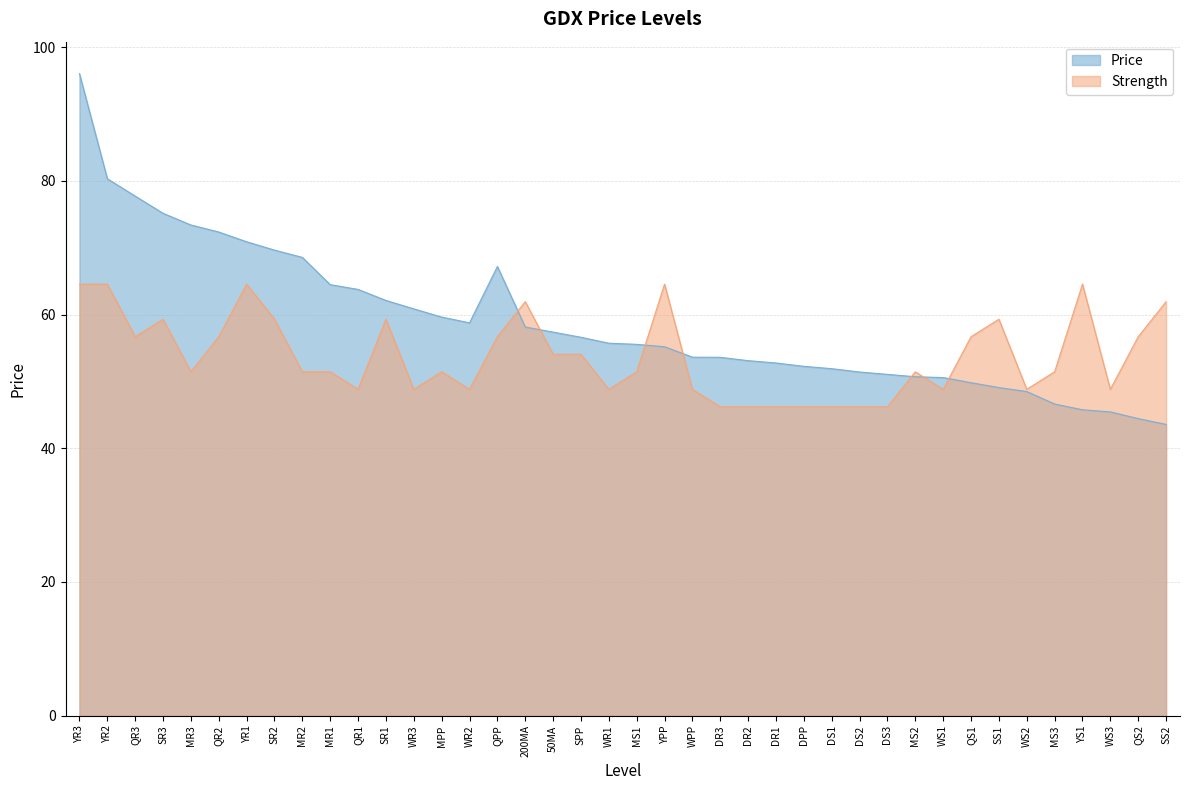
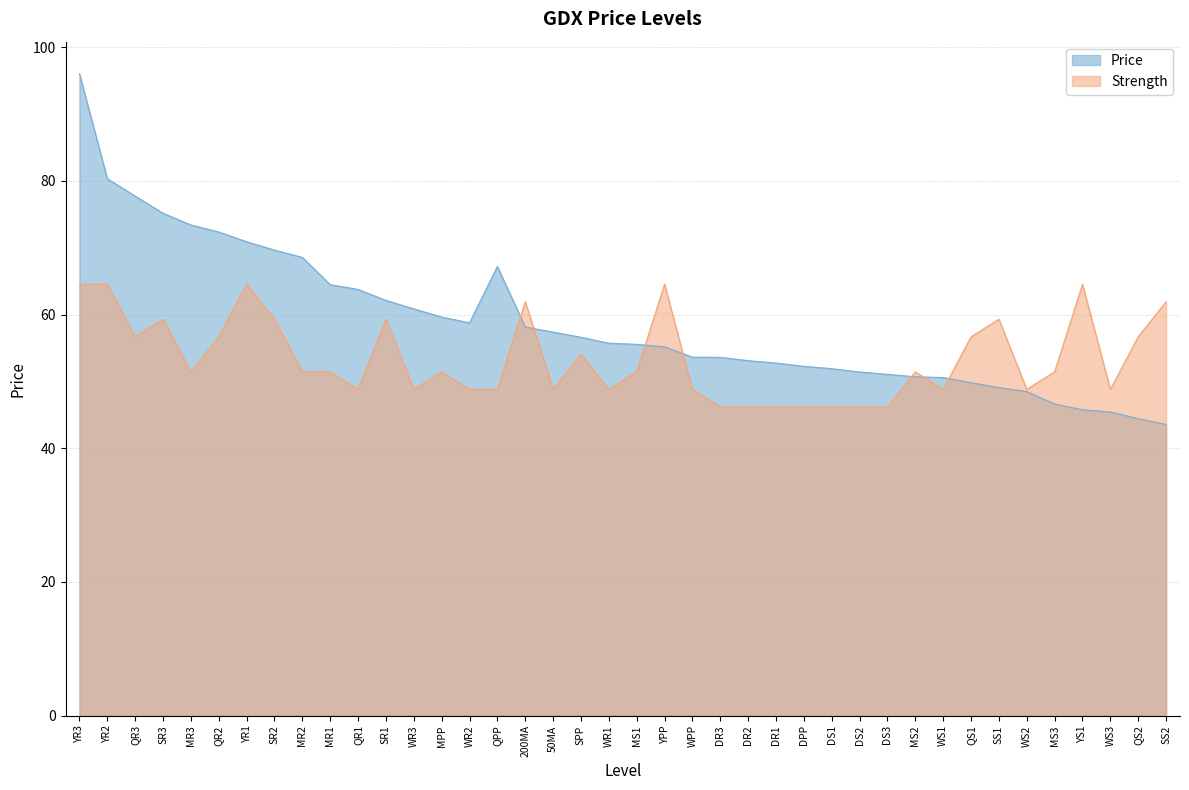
  {
    "Price": {
      "YR3": 96,
      "YR2": 80,
      "QR3": 78,
      "SR3": 75,
      "MR3": 73,
      "QR2": 72,
      "YR1": 71,
      "SR2": 70,
      "MR2": 69,
      "MR1": 64,
      "QR1": 64,
      "SR1": 62,
      "WR3": 61,
      "MPP": 60,
      "WR2": 59,
      "QPP": 67,
      "200MA": 58,
      "50MA": 57,
      "SPP": 57,
      "WR1": 56,
      "MS1": 56,
      "YPP": 55,
      "WPP": 54,
      "DR3": 54,
      "DR2": 53,
      "DR1": 53,
      "DPP": 52,
      "DS1": 52,
      "DS2": 51,
      "DS3": 51,
      "MS2": 51,
      "WS1": 51,
      "QS1": 50,
      "SS1": 49,
      "MS3": 47,
      "YS1": 46,
      "WS3": 45,
      "QS2": 44,
      "SS2": 44
    },
    "Strength": {
      "YR3": 65,
      "YR2": 65,
      "QR3": 57,
      "SR3": 59,
      "MR3": 51,
      "QR2": 57,
      "YR1": 65,
      "SR2": 59,
      "MR2": 51,
      "MR1": 51,
      "QR1": 49,
      "SR1": 59,
      "WR3": 49,
      "MPP": 51,
      "WR2": 49,
-     "QPP": 57,
+     "QPP": 49,
      "200MA": 62,
-     "50MA": 54,
+     "50MA": 49,
      "SPP": 54,
      "WR1": 49,
      "MS1": 51,
      "YPP": 65,
      "WPP": 49,
      "DR3": 46,
      "DR2": 46,
      "DR1": 46,
      "DPP": 46,
      "DS1": 46,
      "DS2": 46,
      "DS3": 46,
      "MS2": 51,
      "WS1": 49,
      "QS1": 57,
      "SS1": 59,
      "MS3": 51,
      "YS1": 65,
      "WS3": 49,
      "QS2": 57,
      "SS2": 62
    }
  }
